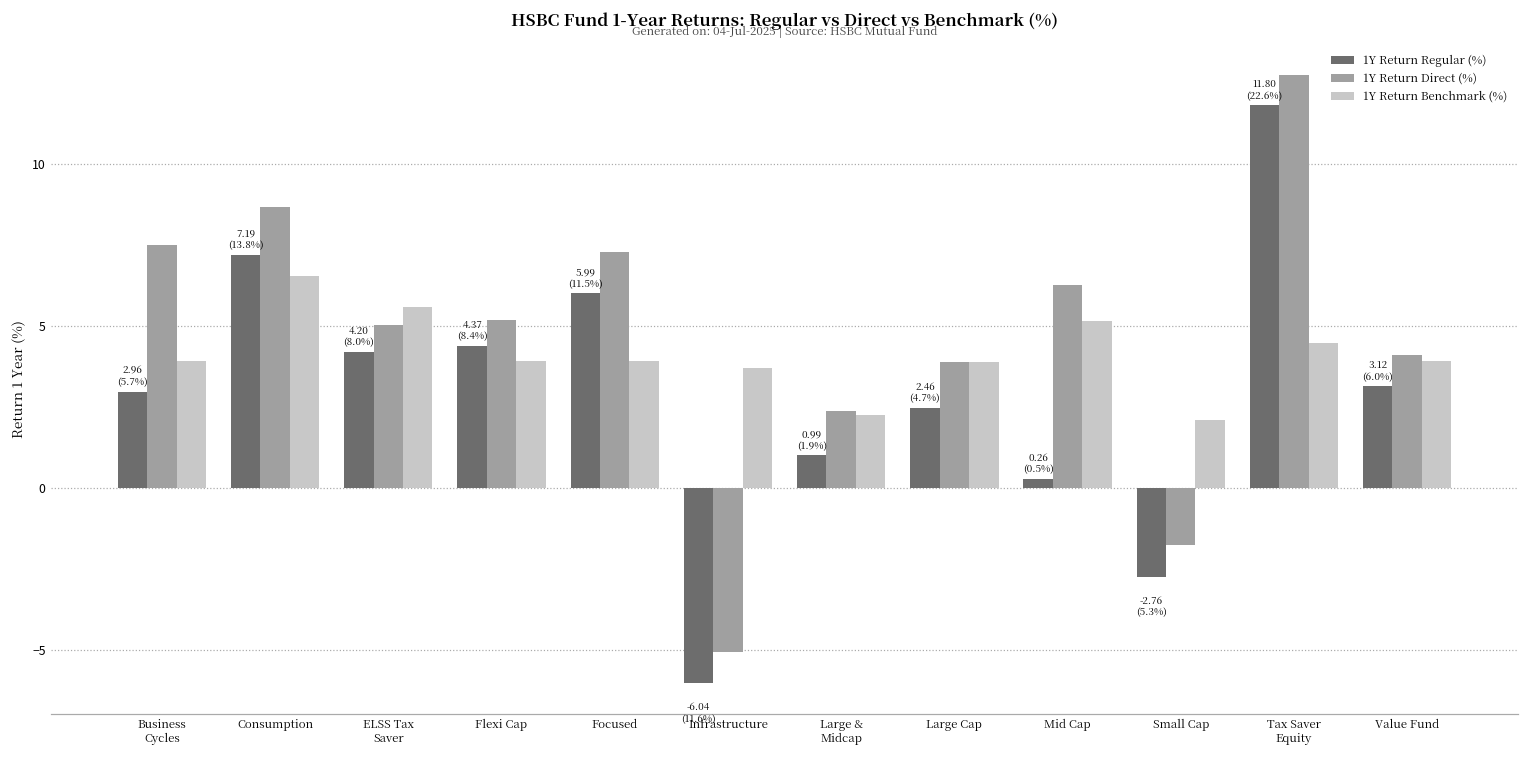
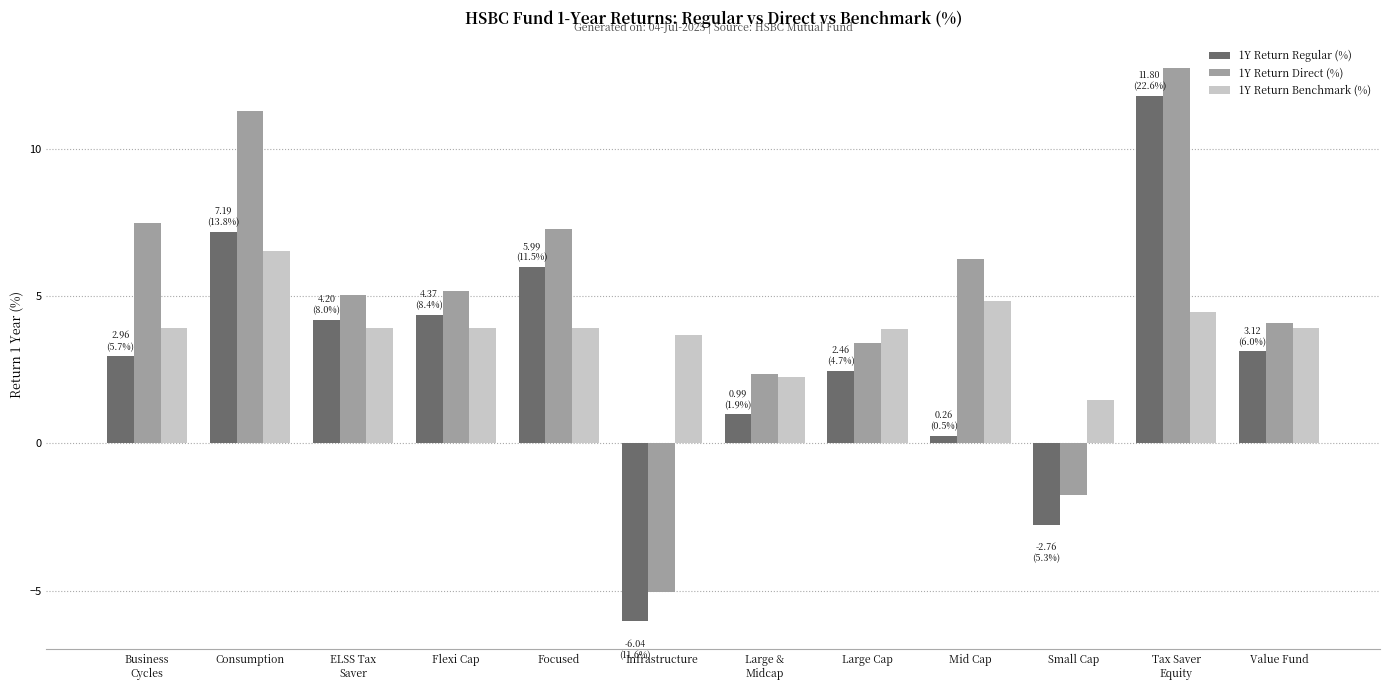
  {
    "1Y Return Regular (%)": {
      "Business Cycles": 2.96,
      "Consumption": 7.19,
      "ELSS Tax Saver": 4.20,
      "Flexi Cap": 4.37,
      "Focused": 5.99,
      "Infrastructure": -6.04,
      "Large & Midcap": 0.99,
      "Large Cap": 2.46,
      "Mid Cap": 0.26,
      "Small Cap": -2.76,
      "Tax Saver Equity": 11.80,
      "Value Fund": 3.12
    },
    "1Y Return Direct (%)": {
      "Business Cycles": 7.5,
-     "Consumption": 8.7,
+     "Consumption": 11.3,
      "ELSS Tax Saver": 5.0,
      "Flexi Cap": 5.2,
      "Focused": 7.3,
      "Infrastructure": -5.1,
      "Large & Midcap": 2.4,
-     "Large Cap": 3.9,
+     "Large Cap": 3.4,
      "Mid Cap": 6.3,
      "Small Cap": -1.8,
      "Tax Saver Equity": 12.7,
      "Value Fund": 4.1
    },
    "1Y Return Benchmark (%)": {
      "Business Cycles": 3.9,
      "Consumption": 6.5,
-     "ELSS Tax Saver": 5.6,
+     "ELSS Tax Saver": 3.9,
      "Flexi Cap": 3.9,
      "Focused": 3.9,
      "Infrastructure": 3.7,
      "Large & Midcap": 2.3,
      "Large Cap": 3.9,
-     "Mid Cap": 5.1,
-     "Small Cap": 2.1,
+     "Mid Cap": 4.8,
+     "Small Cap": 1.5,
      "Tax Saver Equity": 4.5,
      "Value Fund": 3.9
    }
  }
